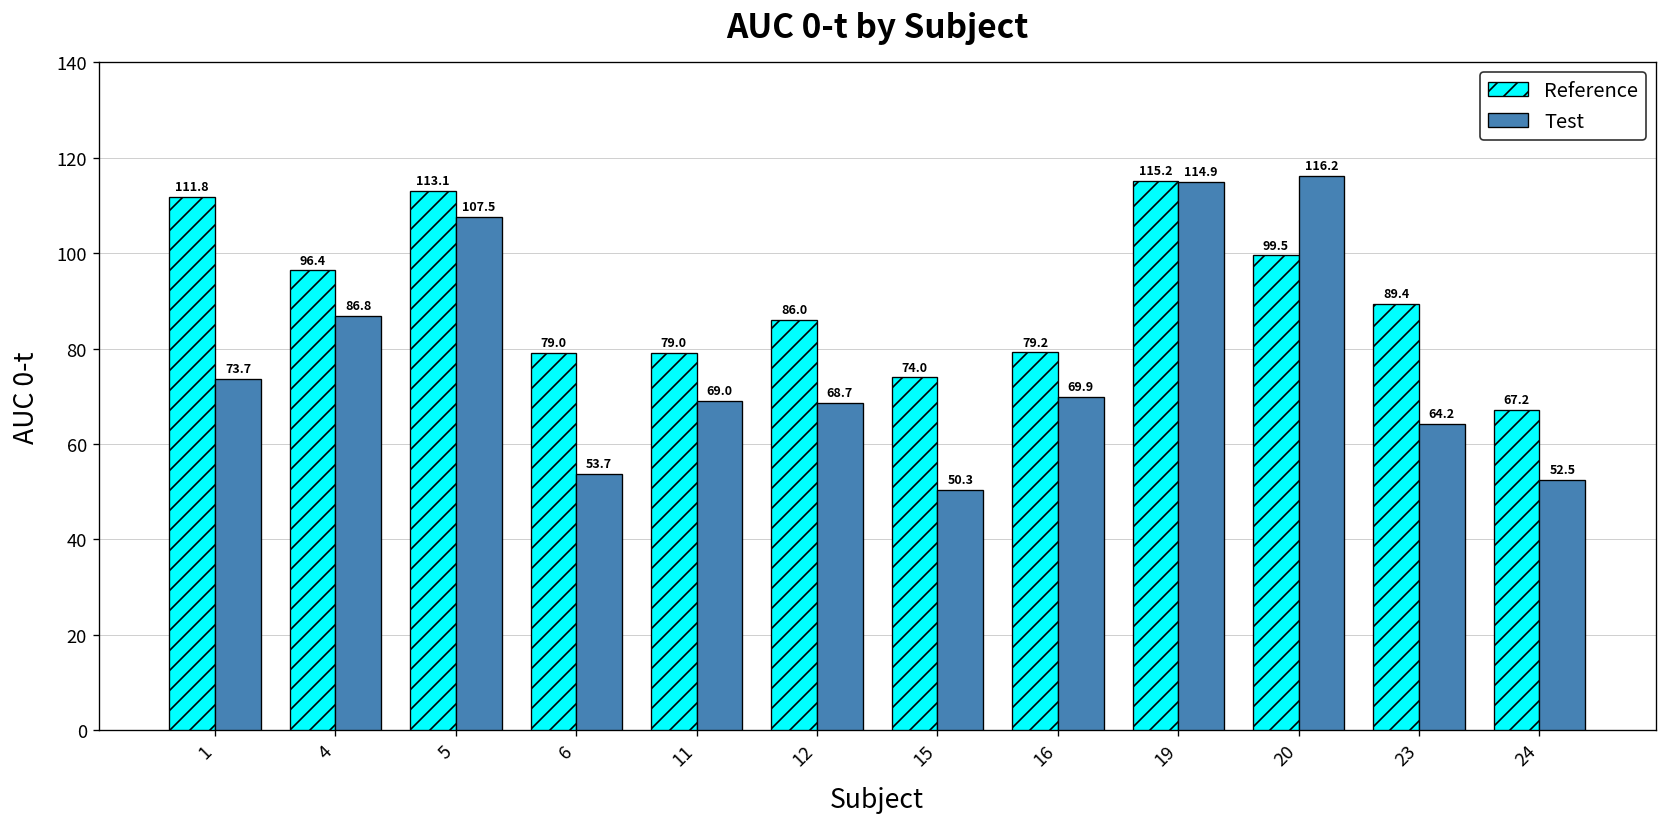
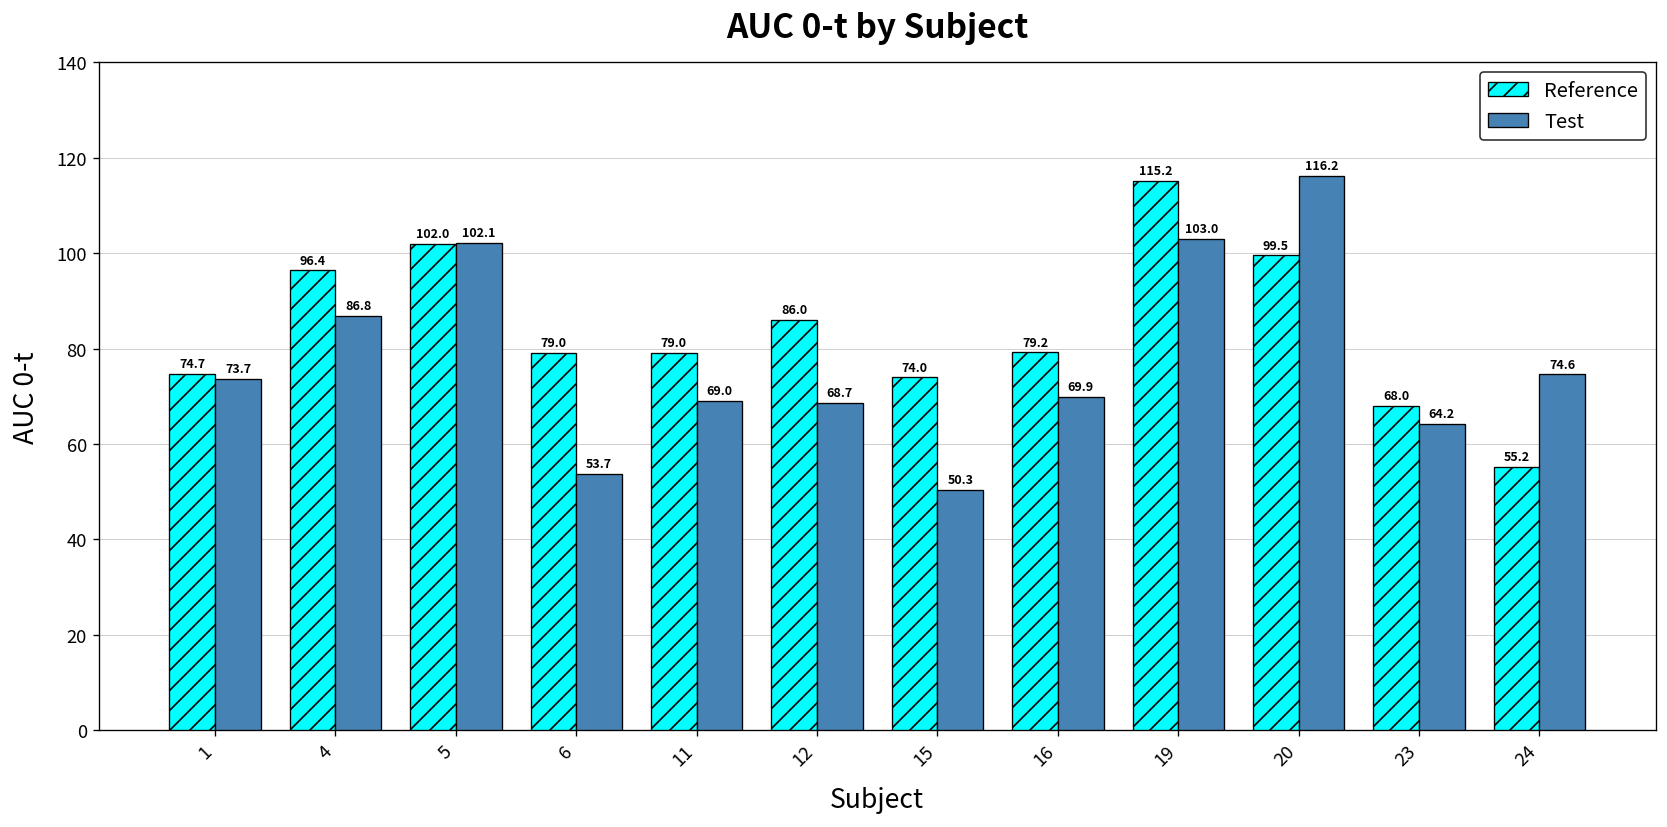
  {
    "Reference": {
-     "1": 111.8,
+     "1": 74.7,
      "4": 96.4,
-     "5": 113.1,
+     "5": 102.0,
      "6": 79.0,
      "11": 79.0,
      "12": 86.0,
      "15": 74.0,
      "16": 79.2,
      "19": 115.2,
      "20": 99.5,
-     "23": 89.4,
-     "24": 67.2
+     "23": 68.0,
+     "24": 55.2
    },
    "Test": {
      "1": 73.7,
      "4": 86.8,
-     "5": 107.5,
+     "5": 102.1,
      "6": 53.7,
      "11": 69.0,
      "12": 68.7,
      "15": 50.3,
      "16": 69.9,
-     "19": 114.9,
+     "19": 103.0,
      "20": 116.2,
      "23": 64.2,
-     "24": 52.5
+     "24": 74.6
    }
  }
